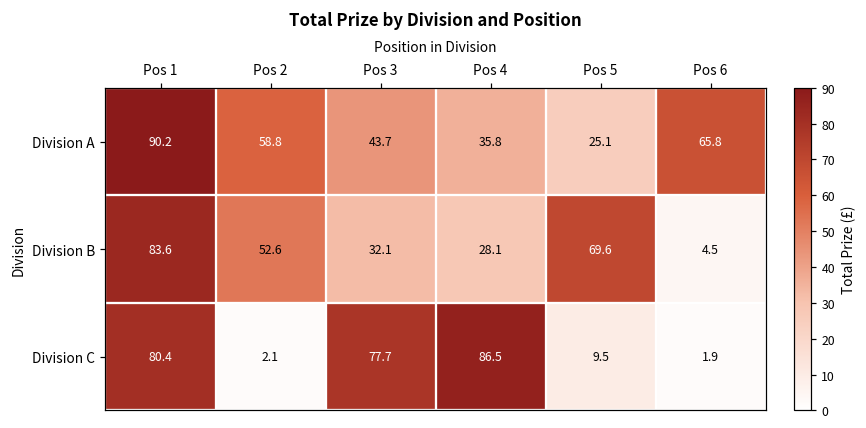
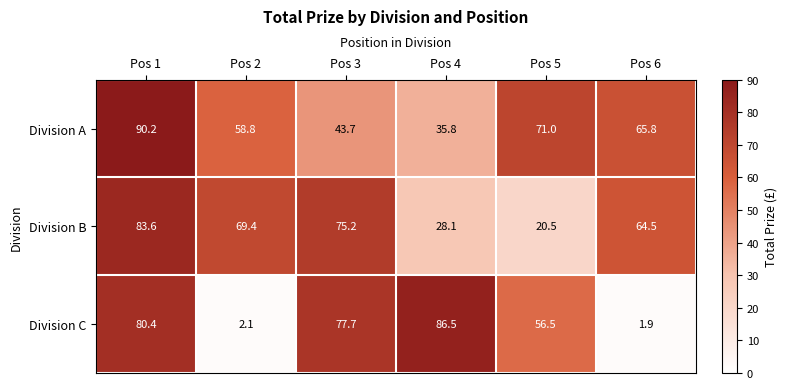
  {
    "Division A": {
      "Pos 1": 90.2,
      "Pos 2": 58.8,
      "Pos 3": 43.7,
      "Pos 4": 35.8,
-     "Pos 5": 25.1,
+     "Pos 5": 71.0,
      "Pos 6": 65.8
    },
    "Division B": {
      "Pos 1": 83.6,
-     "Pos 2": 52.6,
-     "Pos 3": 32.1,
+     "Pos 2": 69.4,
+     "Pos 3": 75.2,
      "Pos 4": 28.1,
-     "Pos 5": 69.6,
-     "Pos 6": 4.5
+     "Pos 5": 20.5,
+     "Pos 6": 64.5
    },
    "Division C": {
      "Pos 1": 80.4,
      "Pos 2": 2.1,
      "Pos 3": 77.7,
      "Pos 4": 86.5,
-     "Pos 5": 9.5,
+     "Pos 5": 56.5,
      "Pos 6": 1.9
    }
  }
